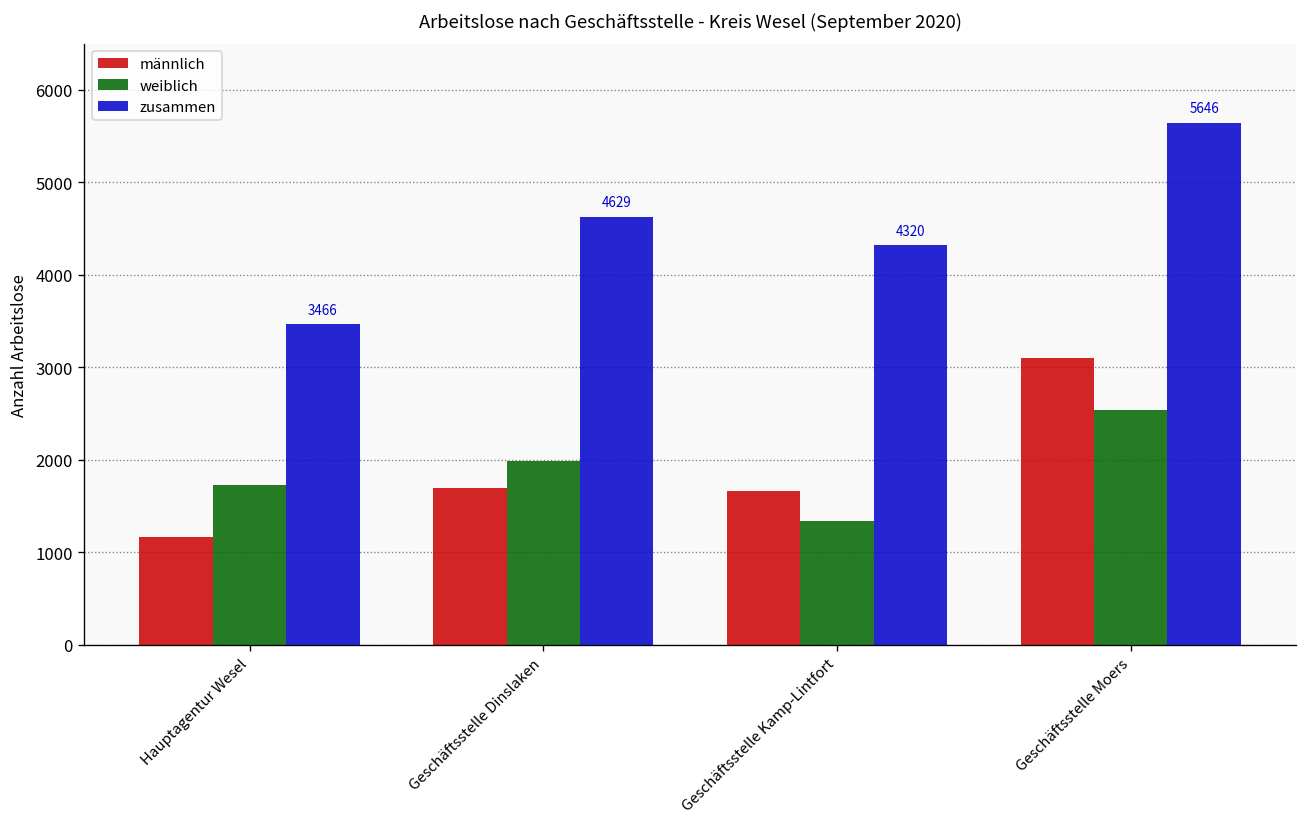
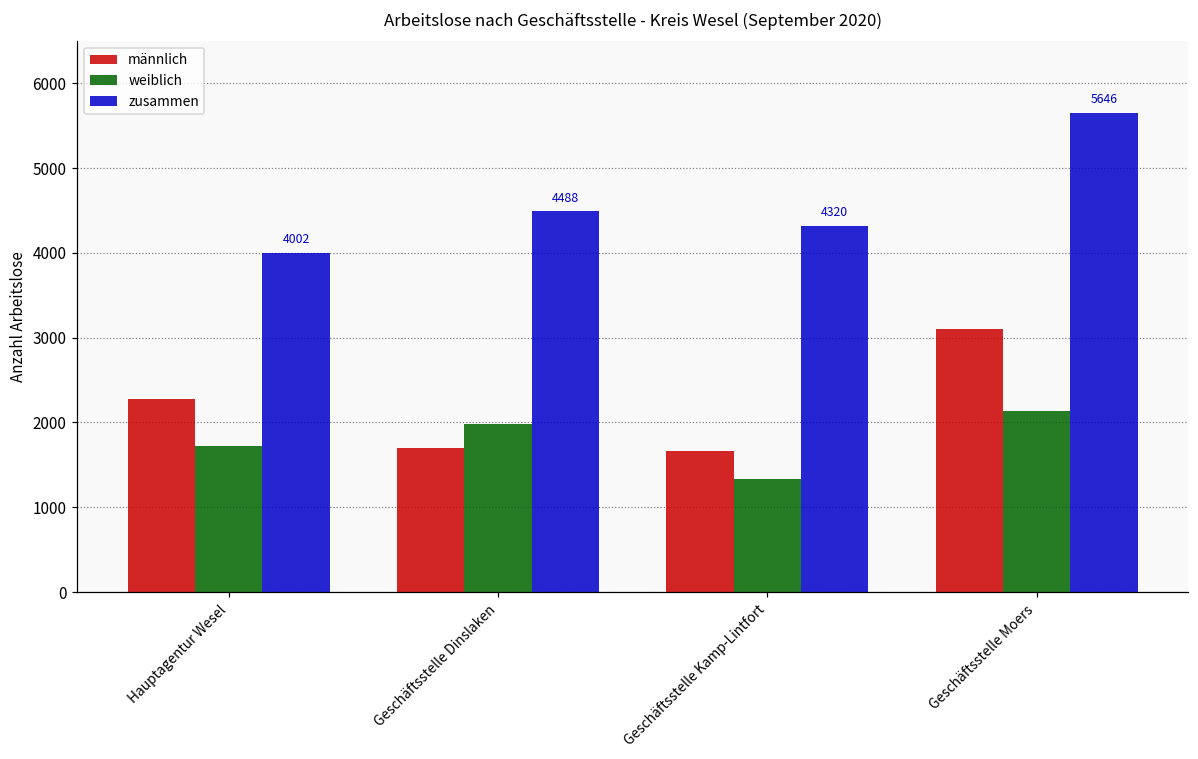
  {
    "männlich": {
-     "Hauptagentur Wesel": 1200,
+     "Hauptagentur Wesel": 2300,
      "Geschäftsstelle Dinslaken": 1700,
      "Geschäftsstelle Kamp-Lintfort": 1700,
      "Geschäftsstelle Moers": 3100
    },
    "weiblich": {
      "Hauptagentur Wesel": 1700,
      "Geschäftsstelle Dinslaken": 2000,
      "Geschäftsstelle Kamp-Lintfort": 1300,
-     "Geschäftsstelle Moers": 2500
+     "Geschäftsstelle Moers": 2100
    },
    "zusammen": {
-     "Hauptagentur Wesel": 3466,
-     "Geschäftsstelle Dinslaken": 4629,
+     "Hauptagentur Wesel": 4002,
+     "Geschäftsstelle Dinslaken": 4488,
      "Geschäftsstelle Kamp-Lintfort": 4320,
      "Geschäftsstelle Moers": 5646
    }
  }
